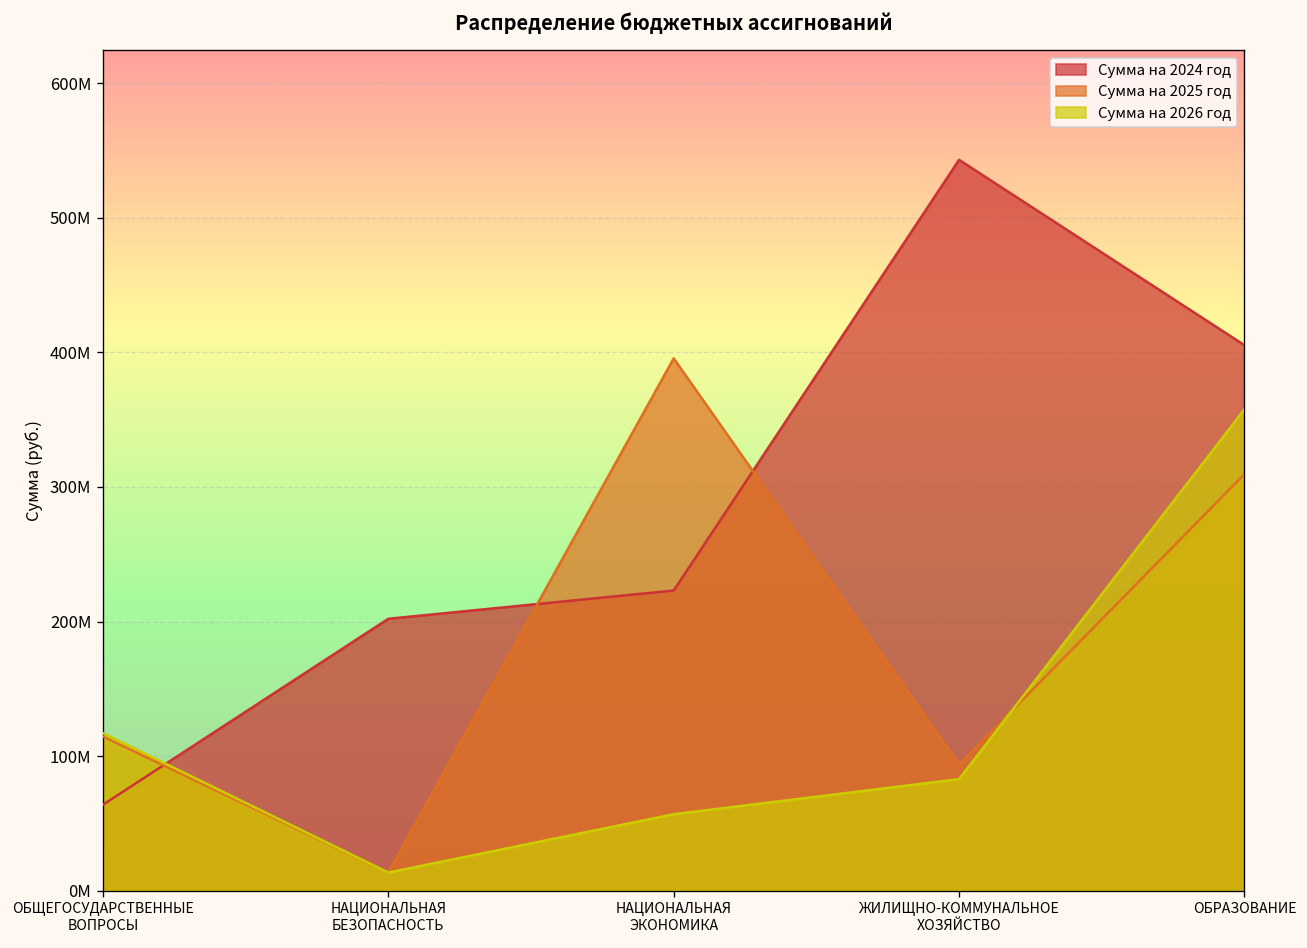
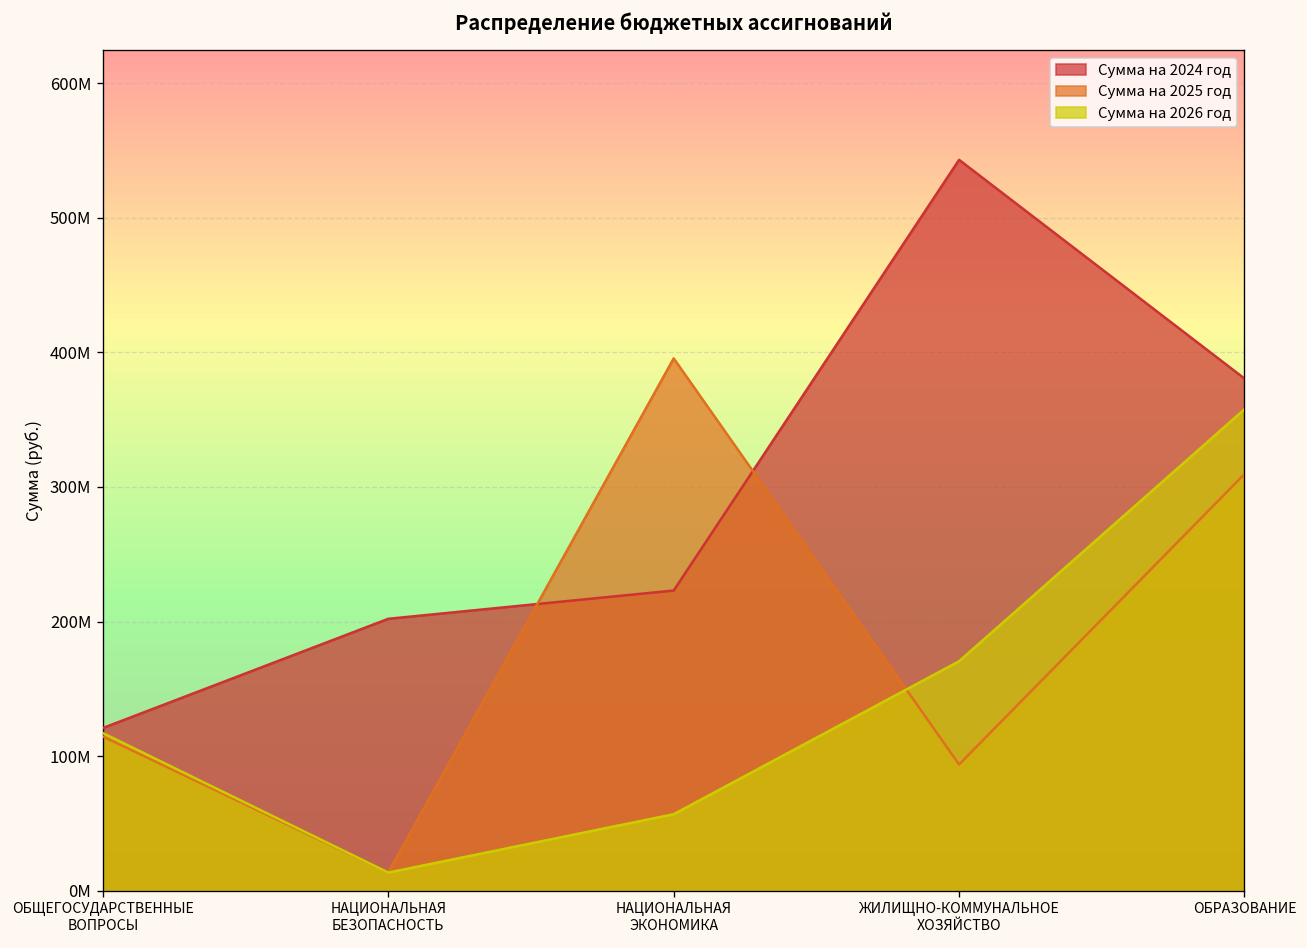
  {
    "Сумма на 2024 год": {
-     "ОБЩЕГОСУДАРСТВЕННЫЕ ВОПРОСЫ": 64000000,
+     "ОБЩЕГОСУДАРСТВЕННЫЕ ВОПРОСЫ": 121000000,
      "НАЦИОНАЛЬНАЯ БЕЗОПАСНОСТЬ": 202000000,
      "НАЦИОНАЛЬНАЯ ЭКОНОМИКА": 223000000,
      "ЖИЛИЩНО-КОММУНАЛЬНОЕ ХОЗЯЙСТВО": 543000000,
-     "ОБРАЗОВАНИЕ": 405000000
+     "ОБРАЗОВАНИЕ": 381000000
    },
    "Сумма на 2025 год": {
      "ОБЩЕГОСУДАРСТВЕННЫЕ ВОПРОСЫ": 115000000,
      "НАЦИОНАЛЬНАЯ ЭКОНОМИКА": 396000000,
      "ЖИЛИЩНО-КОММУНАЛЬНОЕ ХОЗЯЙСТВО": 94000000,
      "ОБРАЗОВАНИЕ": 310000000
    },
    "Сумма на 2026 год": {
      "ОБЩЕГОСУДАРСТВЕННЫЕ ВОПРОСЫ": 117000000,
      "НАЦИОНАЛЬНАЯ ЭКОНОМИКА": 57000000,
-     "ЖИЛИЩНО-КОММУНАЛЬНОЕ ХОЗЯЙСТВО": 83000000,
+     "ЖИЛИЩНО-КОММУНАЛЬНОЕ ХОЗЯЙСТВО": 171000000,
      "ОБРАЗОВАНИЕ": 358000000
    }
  }
